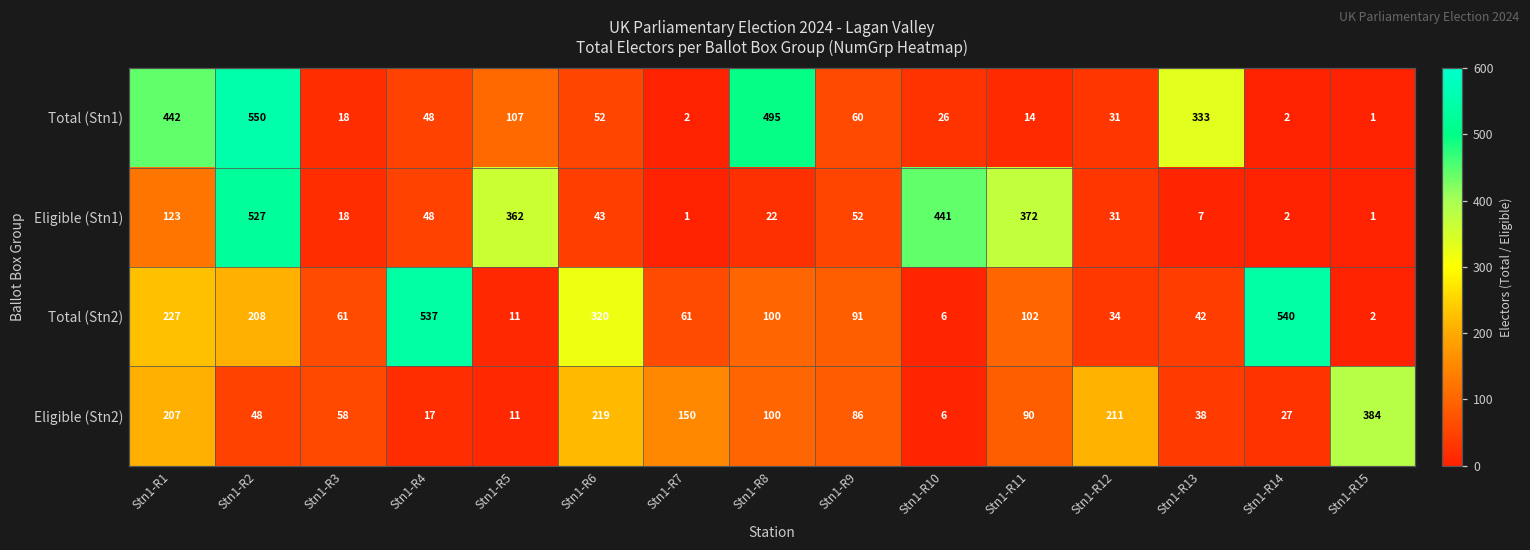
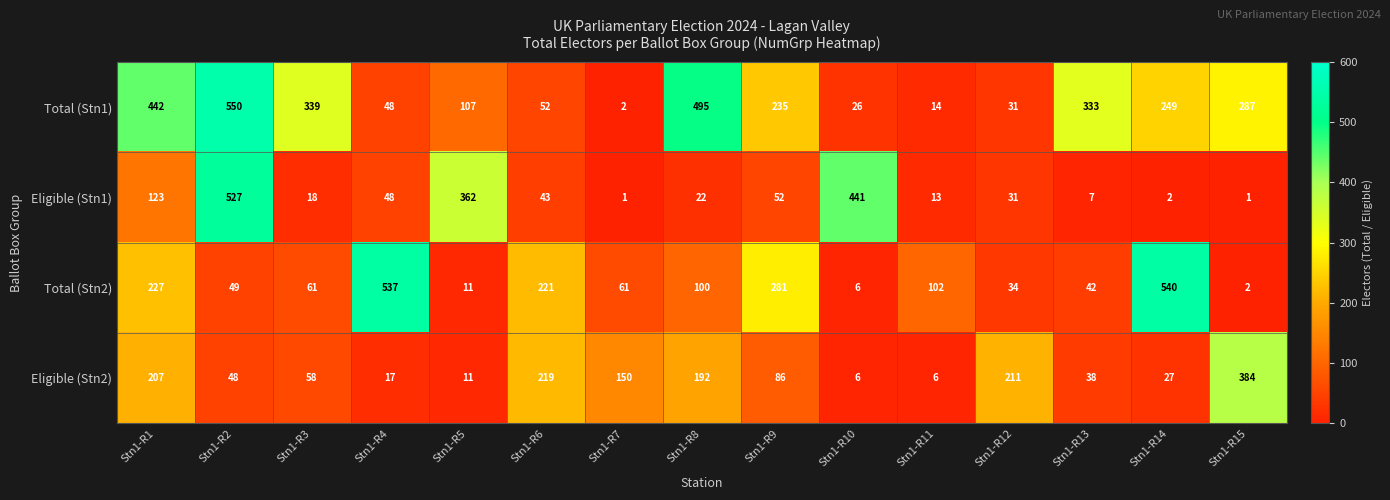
  {
    "Total (Stn1)": {
      "Stn1-R1": 442,
      "Stn1-R2": 550,
-     "Stn1-R3": 18,
+     "Stn1-R3": 339,
      "Stn1-R4": 48,
      "Stn1-R5": 107,
      "Stn1-R6": 52,
      "Stn1-R7": 2,
      "Stn1-R8": 495,
-     "Stn1-R9": 60,
+     "Stn1-R9": 235,
      "Stn1-R10": 26,
      "Stn1-R11": 14,
      "Stn1-R12": 31,
      "Stn1-R13": 333,
-     "Stn1-R14": 2,
-     "Stn1-R15": 1
+     "Stn1-R14": 249,
+     "Stn1-R15": 287
    },
    "Eligible (Stn1)": {
      "Stn1-R1": 123,
      "Stn1-R2": 527,
      "Stn1-R3": 18,
      "Stn1-R4": 48,
      "Stn1-R5": 362,
      "Stn1-R6": 43,
      "Stn1-R7": 1,
      "Stn1-R8": 22,
      "Stn1-R9": 52,
      "Stn1-R10": 441,
-     "Stn1-R11": 372,
+     "Stn1-R11": 13,
      "Stn1-R12": 31,
      "Stn1-R13": 7,
      "Stn1-R14": 2,
      "Stn1-R15": 1
    },
    "Total (Stn2)": {
      "Stn1-R1": 227,
-     "Stn1-R2": 208,
+     "Stn1-R2": 49,
      "Stn1-R3": 61,
      "Stn1-R4": 537,
      "Stn1-R5": 11,
-     "Stn1-R6": 320,
+     "Stn1-R6": 221,
      "Stn1-R7": 61,
      "Stn1-R8": 100,
-     "Stn1-R9": 91,
+     "Stn1-R9": 281,
      "Stn1-R10": 6,
      "Stn1-R11": 102,
      "Stn1-R12": 34,
      "Stn1-R13": 42,
      "Stn1-R14": 540,
      "Stn1-R15": 2
    },
    "Eligible (Stn2)": {
      "Stn1-R1": 207,
      "Stn1-R2": 48,
      "Stn1-R3": 58,
      "Stn1-R4": 17,
      "Stn1-R5": 11,
      "Stn1-R6": 219,
      "Stn1-R7": 150,
-     "Stn1-R8": 100,
+     "Stn1-R8": 192,
      "Stn1-R9": 86,
      "Stn1-R10": 6,
-     "Stn1-R11": 90,
+     "Stn1-R11": 6,
      "Stn1-R12": 211,
      "Stn1-R13": 38,
      "Stn1-R14": 27,
      "Stn1-R15": 384
    }
  }
